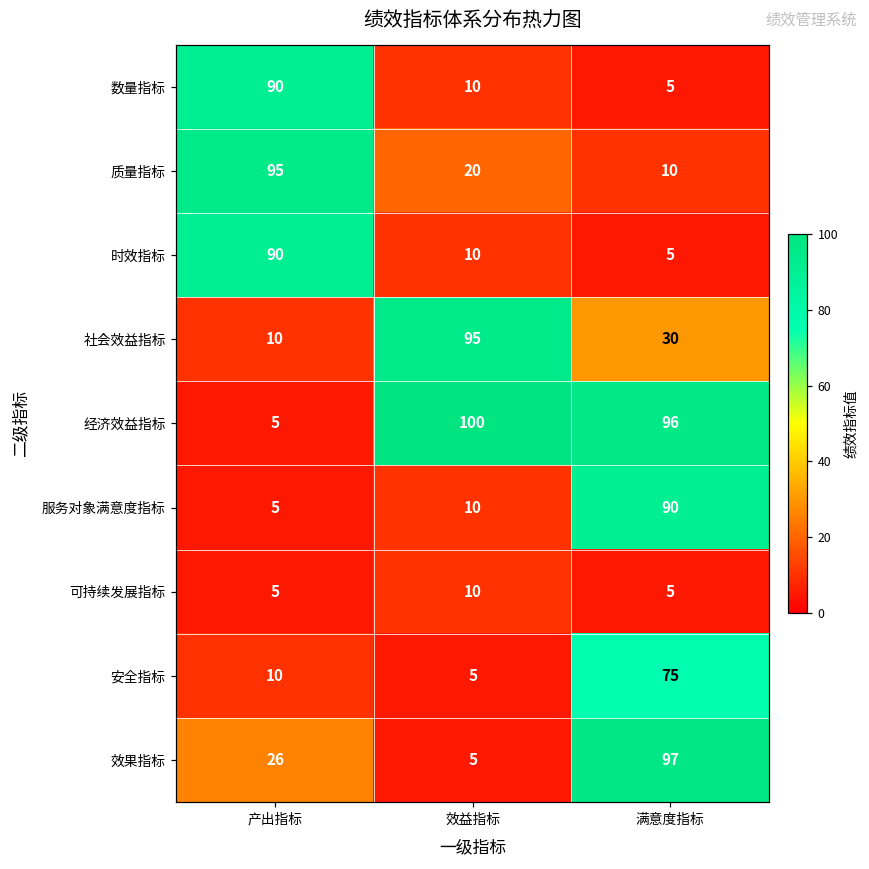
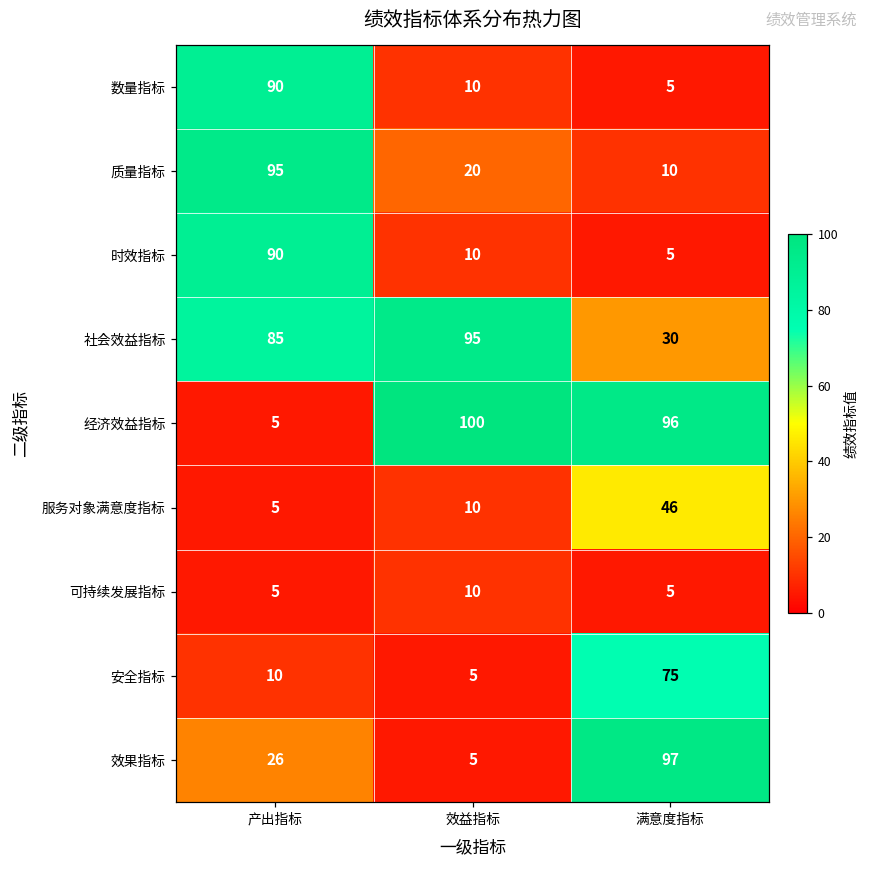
  {
    "数量指标": {
      "产出指标": 90,
      "效益指标": 10,
      "满意度指标": 5
    },
    "质量指标": {
      "产出指标": 95,
      "效益指标": 20,
      "满意度指标": 10
    },
    "时效指标": {
      "产出指标": 90,
      "效益指标": 10,
      "满意度指标": 5
    },
    "社会效益指标": {
-     "产出指标": 10,
+     "产出指标": 85,
      "效益指标": 95,
      "满意度指标": 30
    },
    "经济效益指标": {
      "产出指标": 5,
      "效益指标": 100,
      "满意度指标": 96
    },
    "服务对象满意度指标": {
      "产出指标": 5,
      "效益指标": 10,
-     "满意度指标": 90
+     "满意度指标": 46
    },
    "可持续发展指标": {
      "产出指标": 5,
      "效益指标": 10,
      "满意度指标": 5
    },
    "安全指标": {
      "产出指标": 10,
      "效益指标": 5,
      "满意度指标": 75
    },
    "效果指标": {
      "产出指标": 26,
      "效益指标": 5,
      "满意度指标": 97
    }
  }
